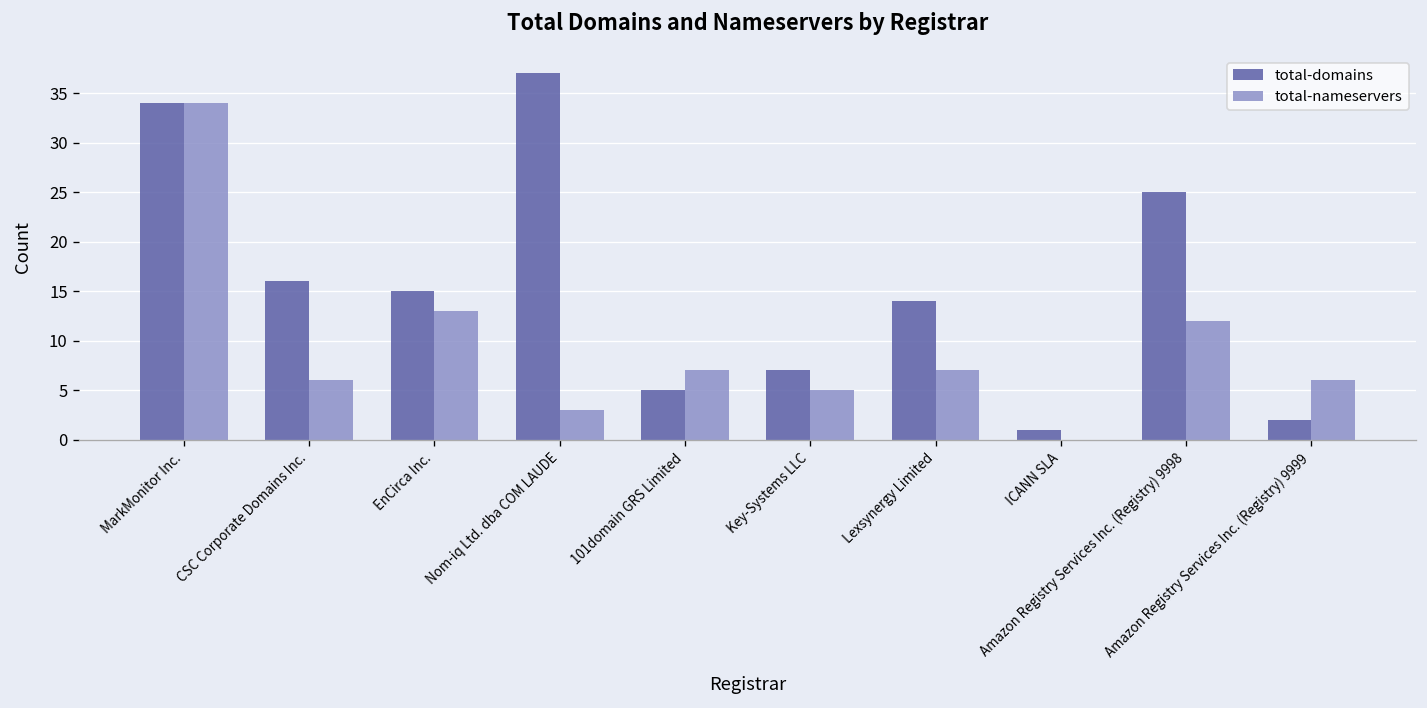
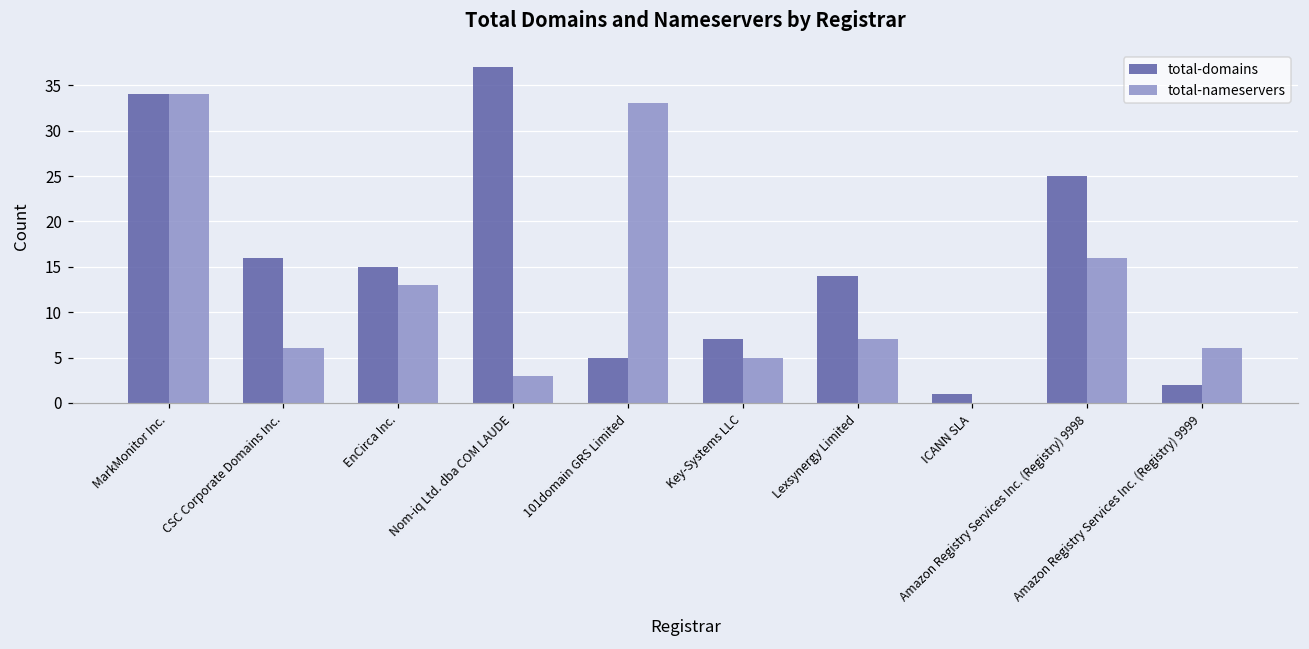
  {
    "total-domains": {
      "MarkMonitor Inc.": 34,
      "CSC Corporate Domains Inc.": 16,
      "EnCirca Inc.": 15,
      "Nom-iq Ltd. dba COM LAUDE": 37,
      "101domain GRS Limited": 5,
      "Key-Systems LLC": 7,
      "Lexsynergy Limited": 14,
      "ICANN SLA": 1,
      "Amazon Registry Services Inc. (Registry) 9998": 25,
      "Amazon Registry Services Inc. (Registry) 9999": 2
    },
    "total-nameservers": {
      "MarkMonitor Inc.": 34,
      "CSC Corporate Domains Inc.": 6,
      "EnCirca Inc.": 13,
      "Nom-iq Ltd. dba COM LAUDE": 3,
-     "101domain GRS Limited": 7,
+     "101domain GRS Limited": 33,
      "Key-Systems LLC": 5,
      "Lexsynergy Limited": 7,
      "ICANN SLA": 0,
-     "Amazon Registry Services Inc. (Registry) 9998": 12,
+     "Amazon Registry Services Inc. (Registry) 9998": 16,
      "Amazon Registry Services Inc. (Registry) 9999": 6
    }
  }
